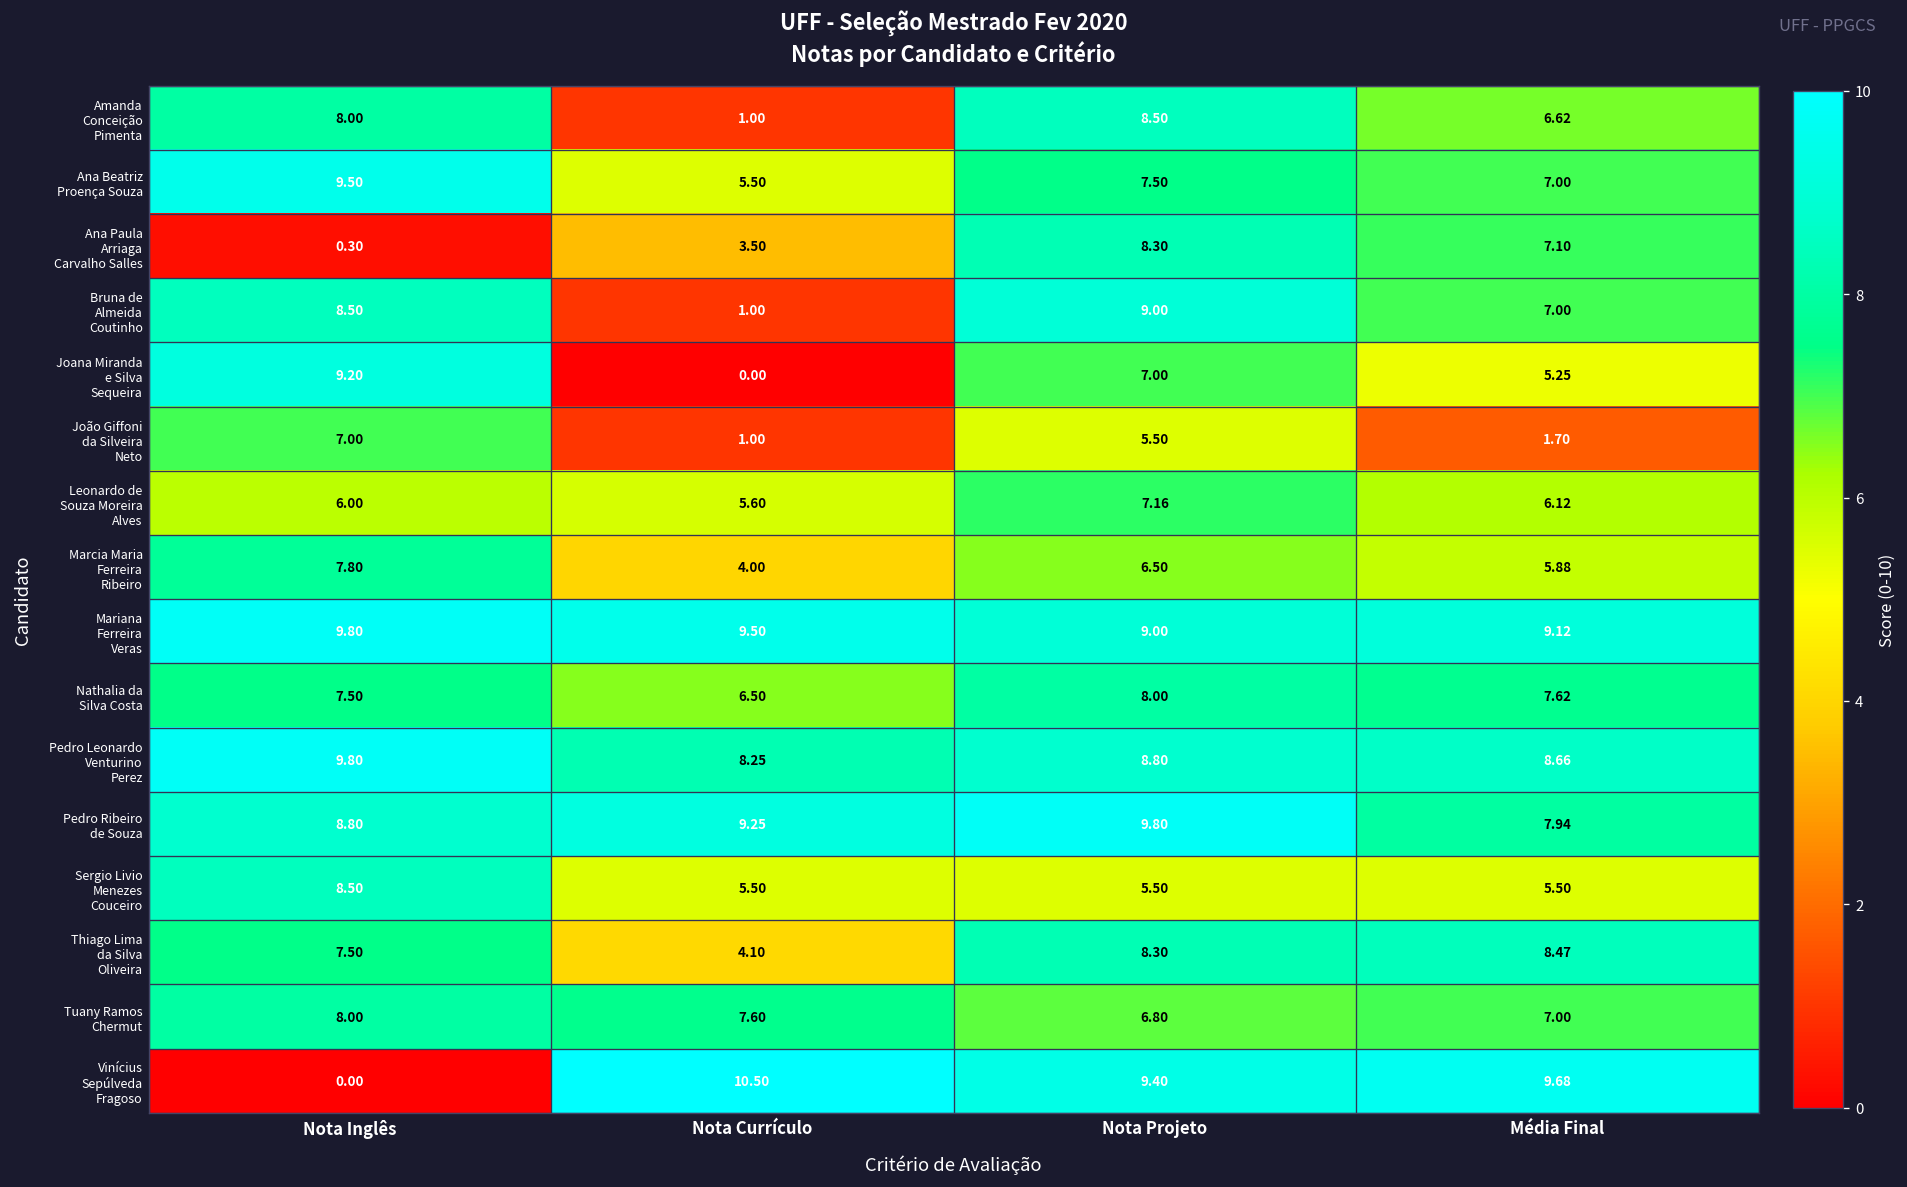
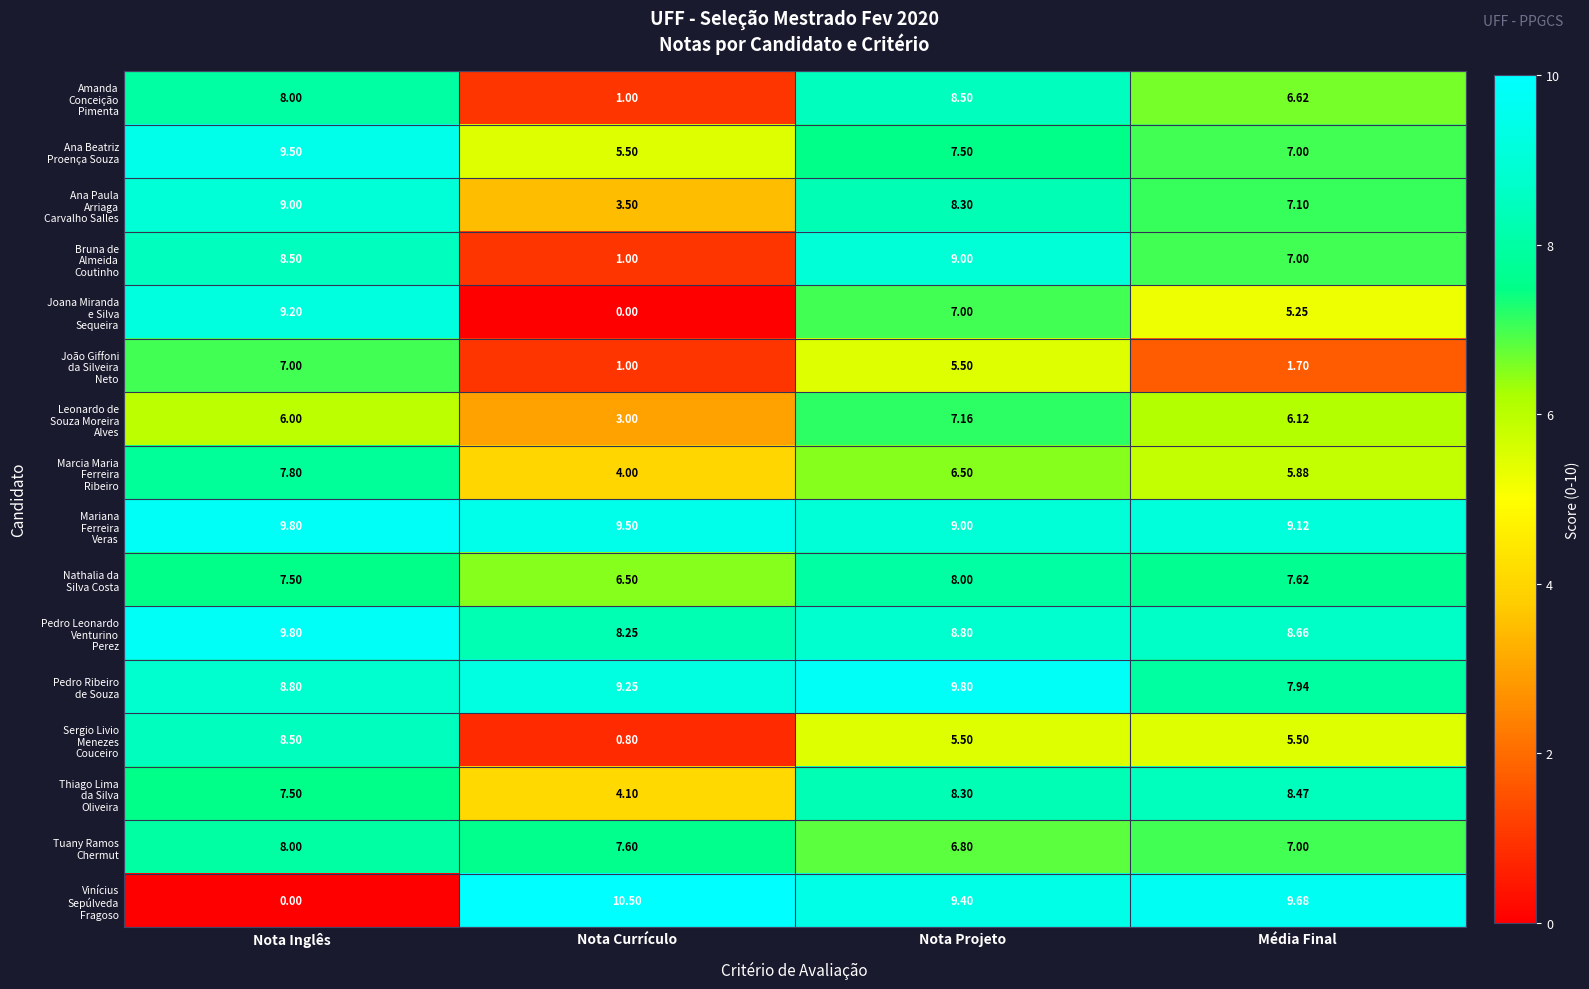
  {
    "Amanda Conceição Pimenta": {
      "Nota Inglês": 8.00,
      "Nota Currículo": 1.00,
      "Nota Projeto": 8.50,
      "Média Final": 6.62
    },
    "Ana Beatriz Proença Souza": {
      "Nota Inglês": 9.50,
      "Nota Currículo": 5.50,
      "Nota Projeto": 7.50,
      "Média Final": 7.00
    },
    "Ana Paula Arriaga Carvalho Salles": {
-     "Nota Inglês": 0.30,
+     "Nota Inglês": 9.00,
      "Nota Currículo": 3.50,
      "Nota Projeto": 8.30,
      "Média Final": 7.10
    },
    "Bruna de Almeida Coutinho": {
      "Nota Inglês": 8.50,
      "Nota Currículo": 1.00,
      "Nota Projeto": 9.00,
      "Média Final": 7.00
    },
    "Joana Miranda e Silva Sequeira": {
      "Nota Inglês": 9.20,
      "Nota Currículo": 0.00,
      "Nota Projeto": 7.00,
      "Média Final": 5.25
    },
    "João Giffoni da Silveira Neto": {
      "Nota Inglês": 7.00,
      "Nota Currículo": 1.00,
      "Nota Projeto": 5.50,
      "Média Final": 1.70
    },
    "Leonardo de Souza Moreira Alves": {
      "Nota Inglês": 6.00,
-     "Nota Currículo": 5.60,
+     "Nota Currículo": 3.00,
      "Nota Projeto": 7.16,
      "Média Final": 6.12
    },
    "Marcia Maria Ferreira Ribeiro": {
      "Nota Inglês": 7.80,
      "Nota Currículo": 4.00,
      "Nota Projeto": 6.50,
      "Média Final": 5.88
    },
    "Mariana Ferreira Veras": {
      "Nota Inglês": 9.80,
      "Nota Currículo": 9.50,
      "Nota Projeto": 9.00,
      "Média Final": 9.12
    },
    "Nathalia da Silva Costa": {
      "Nota Inglês": 7.50,
      "Nota Currículo": 6.50,
      "Nota Projeto": 8.00,
      "Média Final": 7.62
    },
    "Pedro Leonardo Venturino Perez": {
      "Nota Inglês": 9.80,
      "Nota Currículo": 8.25,
      "Nota Projeto": 8.80,
      "Média Final": 8.66
    },
    "Pedro Ribeiro de Souza": {
      "Nota Inglês": 8.80,
      "Nota Currículo": 9.25,
      "Nota Projeto": 9.80,
      "Média Final": 7.94
    },
    "Sergio Livio Menezes Couceiro": {
      "Nota Inglês": 8.50,
-     "Nota Currículo": 5.50,
+     "Nota Currículo": 0.80,
      "Nota Projeto": 5.50,
      "Média Final": 5.50
    },
    "Thiago Lima da Silva Oliveira": {
      "Nota Inglês": 7.50,
      "Nota Currículo": 4.10,
      "Nota Projeto": 8.30,
      "Média Final": 8.47
    },
    "Tuany Ramos Chermut": {
      "Nota Inglês": 8.00,
      "Nota Currículo": 7.60,
      "Nota Projeto": 6.80,
      "Média Final": 7.00
    },
    "Vinícius Sepúlveda Fragoso": {
      "Nota Inglês": 0.00,
      "Nota Currículo": 10.50,
      "Nota Projeto": 9.40,
      "Média Final": 9.68
    }
  }
